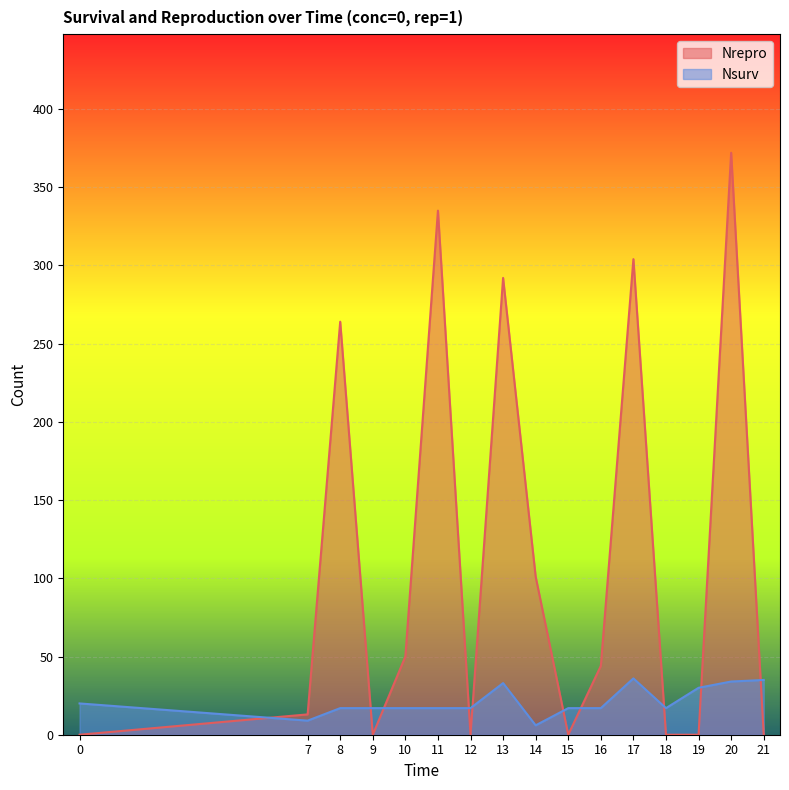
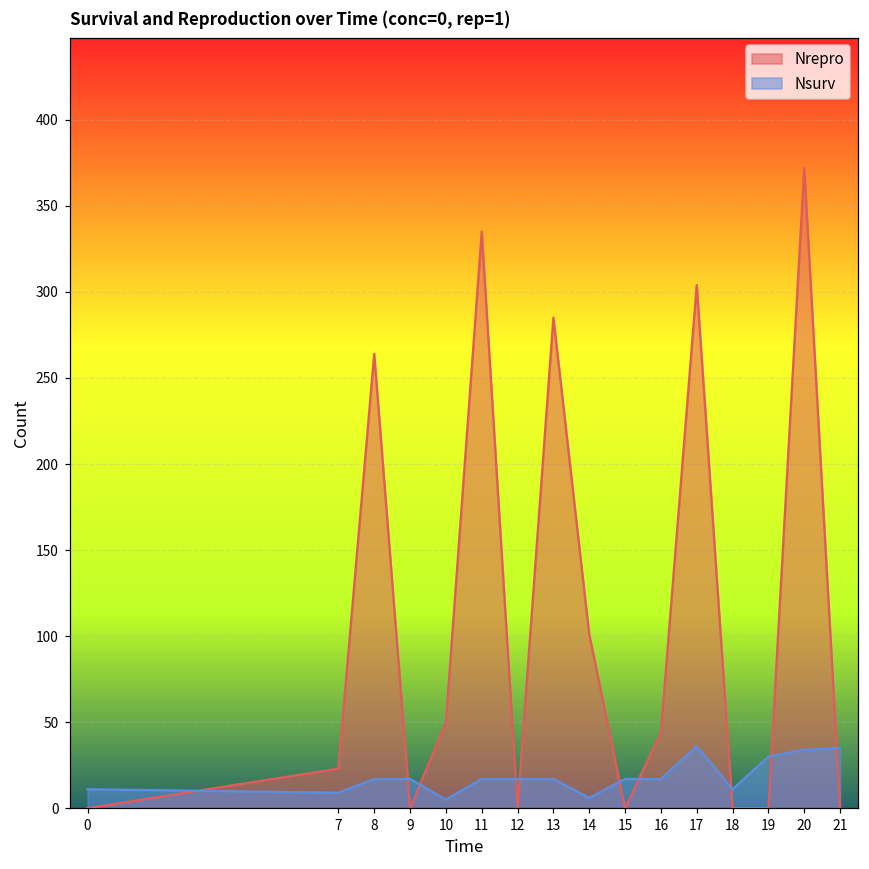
  {
    "Nrepro": {
      "0": 0,
-     "7": 13,
+     "7": 23,
      "8": 264,
      "9": 0,
      "10": 50,
      "11": 335,
      "12": 0,
-     "13": 292,
+     "13": 285,
      "14": 101,
      "15": 0,
      "16": 44,
      "17": 304,
      "18": 0,
      "19": 0,
      "20": 372,
      "21": 0
    },
    "Nsurv": {
-     "0": 20,
+     "0": 11,
      "7": 9,
      "8": 17,
      "9": 17,
-     "10": 17,
+     "10": 5,
      "11": 17,
      "12": 17,
-     "13": 33,
+     "13": 17,
      "14": 6,
      "15": 17,
      "16": 17,
      "17": 36,
-     "18": 17,
+     "18": 11,
      "19": 30,
      "20": 34,
      "21": 35
    }
  }
